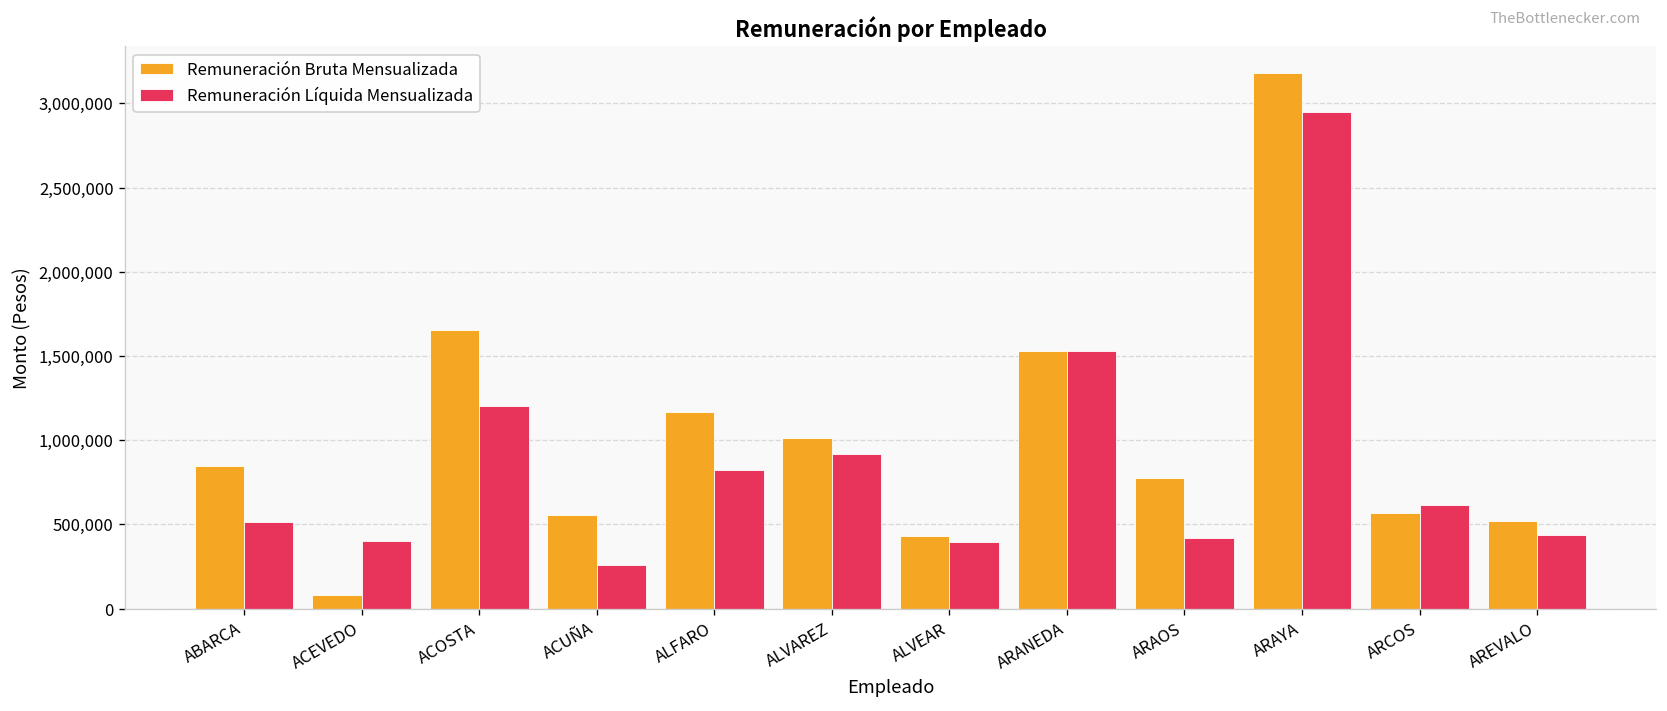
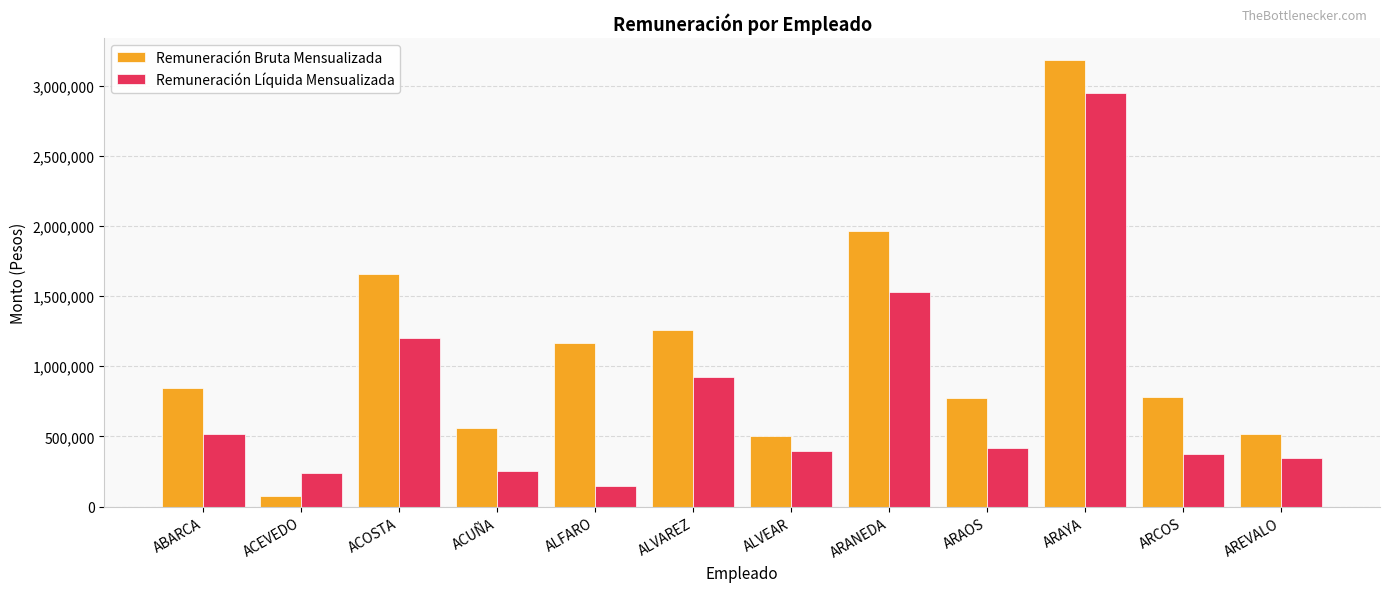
  {
    "Remuneración Bruta Mensualizada": {
      "ABARCA": "840,000",
      "ACEVEDO": "80,000",
      "ACOSTA": "1,660,000",
      "ACUÑA": "560,000",
      "ALFARO": "1,170,000",
-     "ALVAREZ": "1,010,000",
-     "ALVEAR": "430,000",
-     "ARANEDA": "1,530,000",
+     "ALVAREZ": "1,260,000",
+     "ALVEAR": "500,000",
+     "ARANEDA": "1,960,000",
      "ARAOS": "770,000",
      "ARAYA": "3,180,000",
-     "ARCOS": "570,000",
+     "ARCOS": "780,000",
      "AREVALO": "520,000"
    },
    "Remuneración Líquida Mensualizada": {
      "ABARCA": "520,000",
-     "ACEVEDO": "400,000",
+     "ACEVEDO": "240,000",
      "ACOSTA": "1,200,000",
      "ACUÑA": "260,000",
-     "ALFARO": "820,000",
+     "ALFARO": "150,000",
      "ALVAREZ": "920,000",
      "ALVEAR": "400,000",
      "ARANEDA": "1,530,000",
      "ARAOS": "420,000",
      "ARAYA": "2,950,000",
-     "ARCOS": "610,000",
-     "AREVALO": "440,000"
+     "ARCOS": "370,000",
+     "AREVALO": "350,000"
    }
  }
